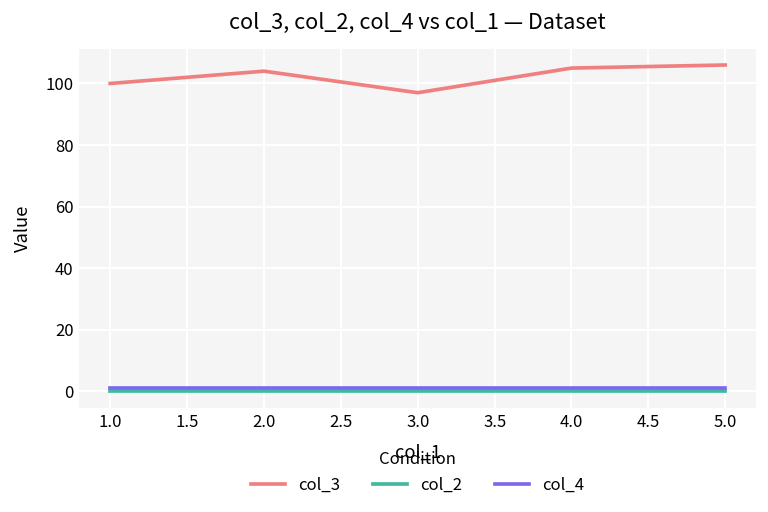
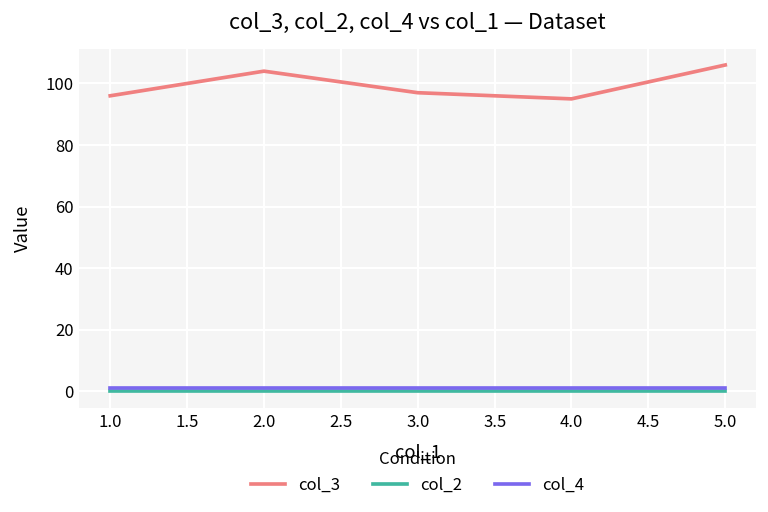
  {
    "col_3": {
-     "1.0": 100,
+     "1.0": 96,
      "2.0": 104,
      "3.0": 97,
-     "4.0": 105,
+     "4.0": 95,
      "5.0": 106
    }
  }
